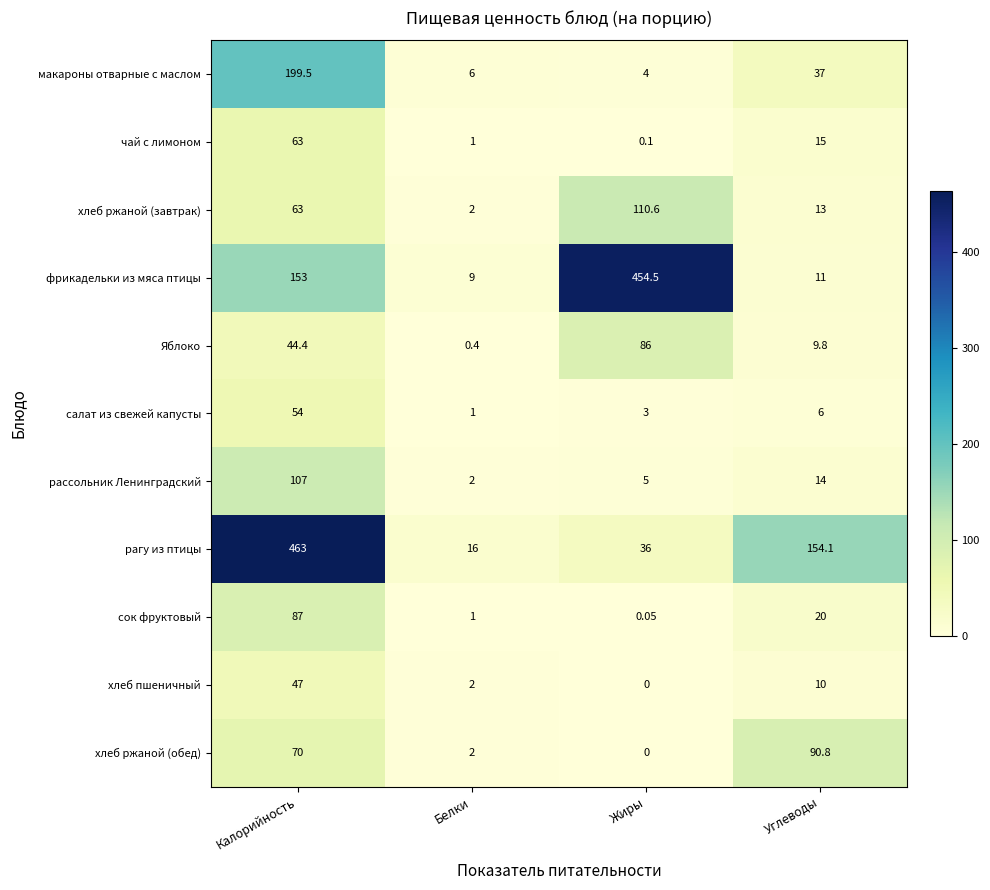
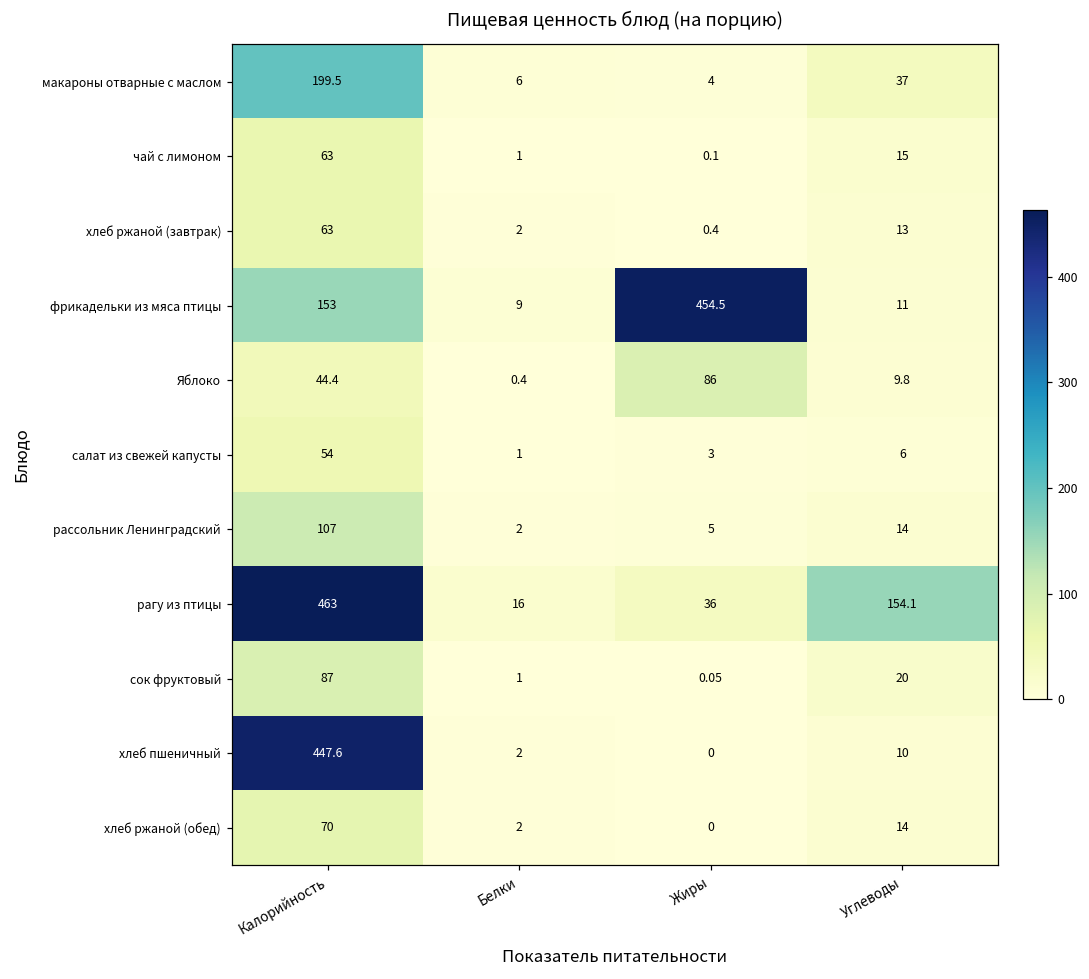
  {
    "макароны отварные с маслом": {
      "Калорийность": 199.5,
      "Белки": 6,
      "Жиры": 4,
      "Углеводы": 37
    },
    "чай с лимоном": {
      "Калорийность": 63,
      "Белки": 1,
      "Жиры": 0.1,
      "Углеводы": 15
    },
    "хлеб ржаной (завтрак)": {
      "Калорийность": 63,
      "Белки": 2,
-     "Жиры": 110.6,
+     "Жиры": 0.4,
      "Углеводы": 13
    },
    "фрикадельки из мяса птицы": {
      "Калорийность": 153,
      "Белки": 9,
      "Жиры": 454.5,
      "Углеводы": 11
    },
    "Яблоко": {
      "Калорийность": 44.4,
      "Белки": 0.4,
      "Жиры": 86,
      "Углеводы": 9.8
    },
    "салат из свежей капусты": {
      "Калорийность": 54,
      "Белки": 1,
      "Жиры": 3,
      "Углеводы": 6
    },
    "рассольник Ленинградский": {
      "Калорийность": 107,
      "Белки": 2,
      "Жиры": 5,
      "Углеводы": 14
    },
    "рагу из птицы": {
      "Калорийность": 463,
      "Белки": 16,
      "Жиры": 36,
      "Углеводы": 154.1
    },
    "сок фруктовый": {
      "Калорийность": 87,
      "Белки": 1,
      "Жиры": 0.05,
      "Углеводы": 20
    },
    "хлеб пшеничный": {
-     "Калорийность": 47,
+     "Калорийность": 447.6,
      "Белки": 2,
      "Жиры": 0,
      "Углеводы": 10
    },
    "хлеб ржаной (обед)": {
      "Калорийность": 70,
      "Белки": 2,
      "Жиры": 0,
-     "Углеводы": 90.8
+     "Углеводы": 14
    }
  }
